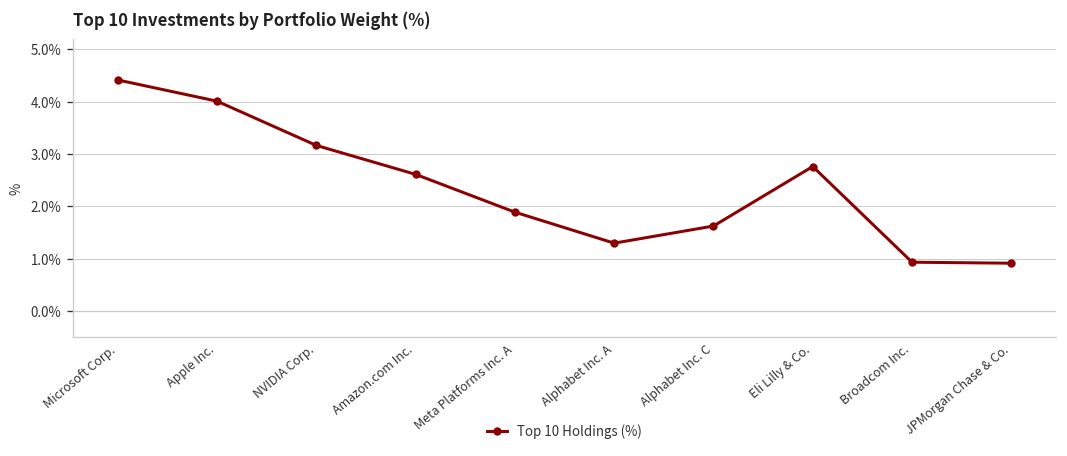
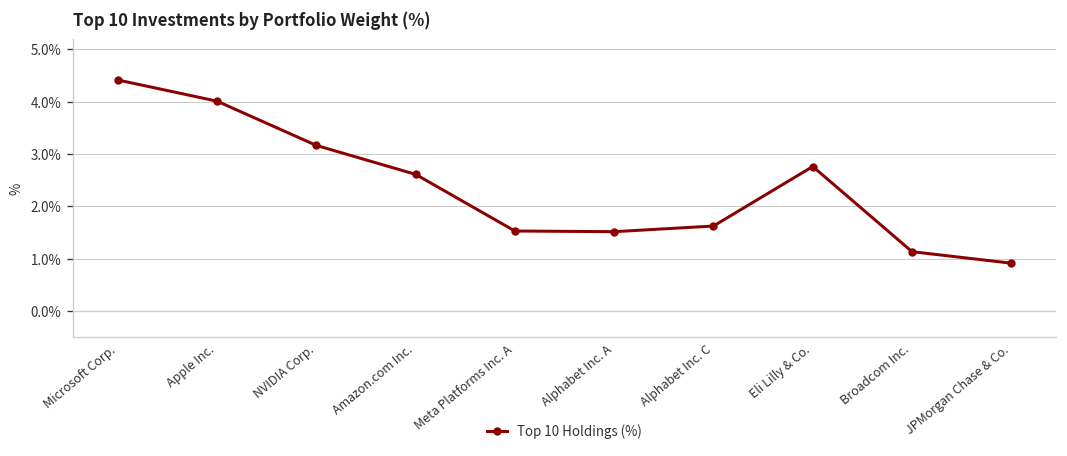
  {
    "Microsoft Corp.": "4.4%",
    "Apple Inc.": "4.0%",
    "NVIDIA Corp.": "3.2%",
    "Amazon.com Inc.": "2.6%",
-   "Meta Platforms Inc. A": "1.9%",
-   "Alphabet Inc. A": "1.3%",
+   "Meta Platforms Inc. A": "1.5%",
+   "Alphabet Inc. A": "1.5%",
    "Alphabet Inc. C": "1.6%",
    "Eli Lilly & Co.": "2.8%",
-   "Broadcom Inc.": "0.9%",
+   "Broadcom Inc.": "1.1%",
    "JPMorgan Chase & Co.": "0.9%"
  }
